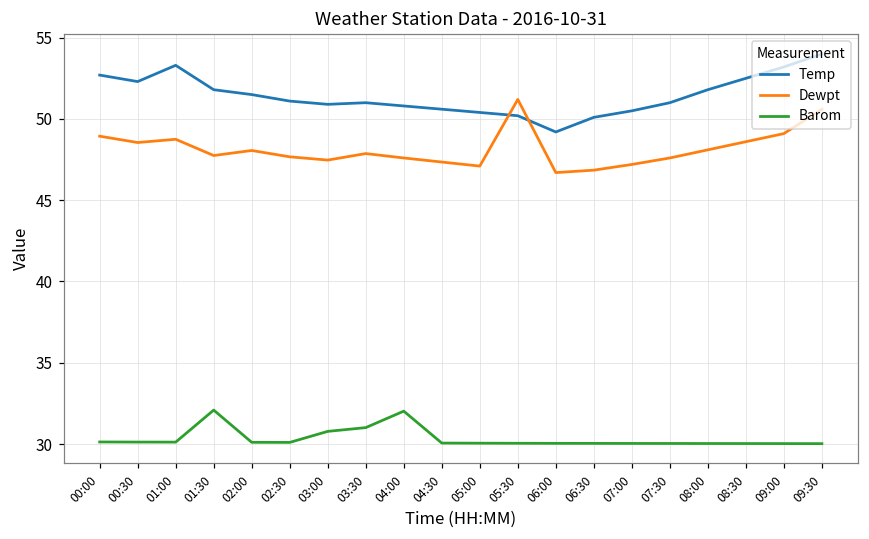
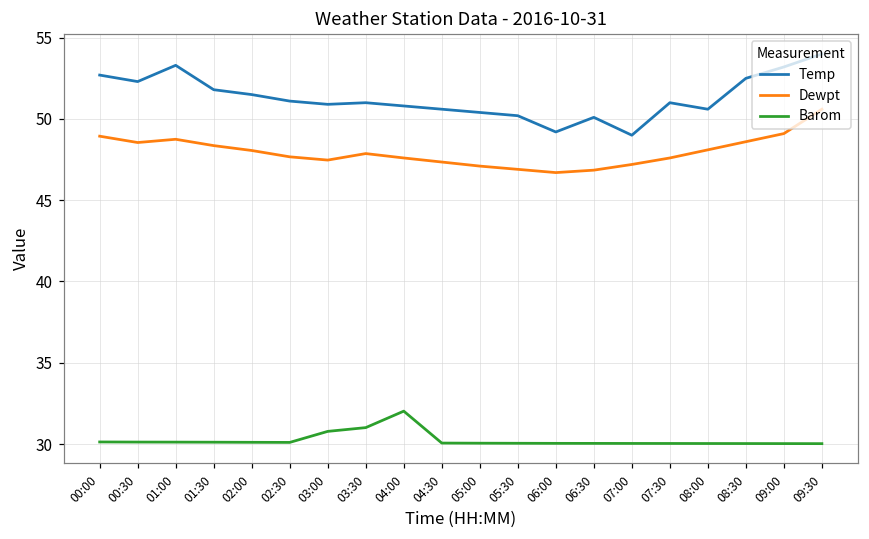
  {
    "Temp": {
      "00:00": 52.7,
      "00:30": 52.3,
      "01:00": 53.3,
      "01:30": 51.8,
      "02:00": 51.5,
      "02:30": 51.1,
      "03:00": 50.9,
      "03:30": 51.0,
      "04:00": 50.8,
      "04:30": 50.6,
      "05:00": 50.4,
      "05:30": 50.2,
      "06:00": 49.2,
      "06:30": 50.1,
-     "07:00": 50.5,
+     "07:00": 49.0,
      "07:30": 51.0,
-     "08:00": 51.8,
+     "08:00": 50.6,
      "08:30": 52.5
    },
    "Dewpt": {
      "00:00": 48.9,
      "00:30": 48.6,
      "01:00": 48.8,
-     "01:30": 47.8,
+     "01:30": 48.4,
      "02:00": 48.1,
      "02:30": 47.7,
      "03:00": 47.5,
      "03:30": 47.9,
      "04:00": 47.6,
      "04:30": 47.4,
      "05:00": 47.1,
-     "05:30": 51.2,
+     "05:30": 46.9,
      "06:00": 46.7,
      "06:30": 46.9,
      "07:00": 47.2,
      "07:30": 47.6,
      "08:00": 48.1,
      "08:30": 48.6,
      "09:00": 49.1
    },
    "Barom": {
      "00:00": 30.1,
      "00:30": 30.1,
      "01:00": 30.1,
-     "01:30": 32.1,
+     "01:30": 30.1,
      "02:00": 30.1,
      "02:30": 30.1,
      "03:00": 30.8,
      "03:30": 31.0,
      "04:00": 32.0,
      "04:30": 30.1,
      "05:00": 30.1,
      "05:30": 30.0,
      "06:00": 30.0,
      "06:30": 30.0,
      "07:00": 30.0,
      "07:30": 30.0,
      "08:00": 30.0,
      "08:30": 30.0,
      "09:00": 30.0,
      "09:30": 30.0
    }
  }
